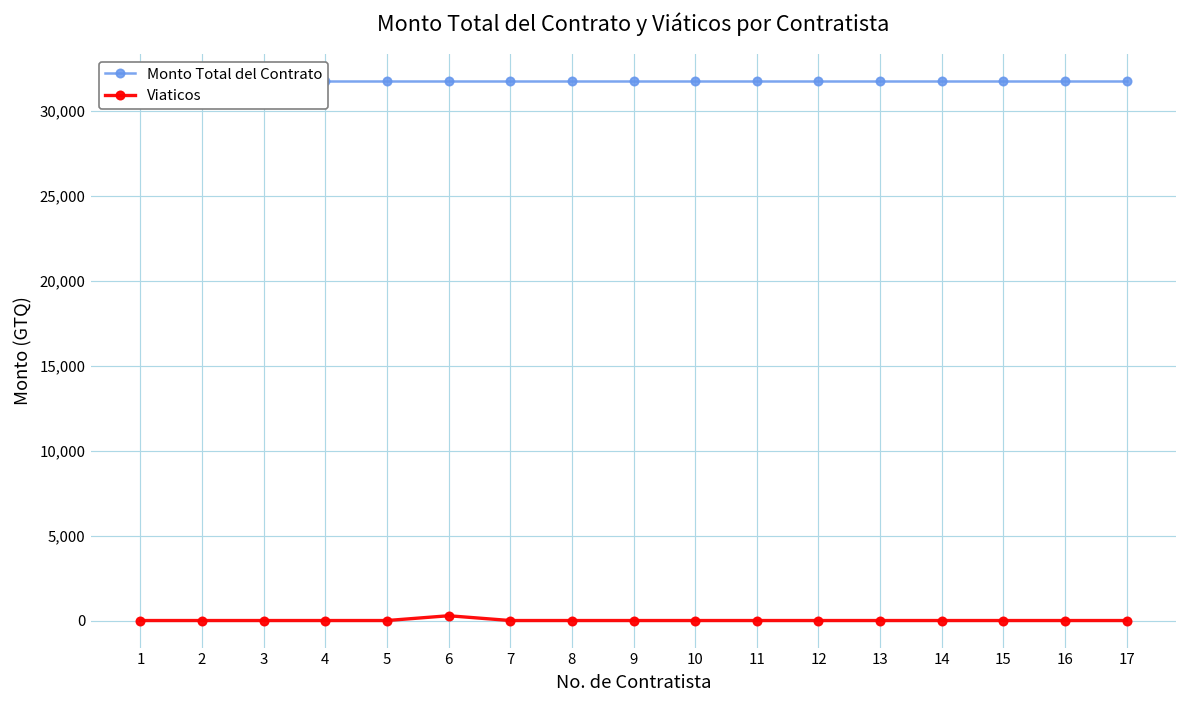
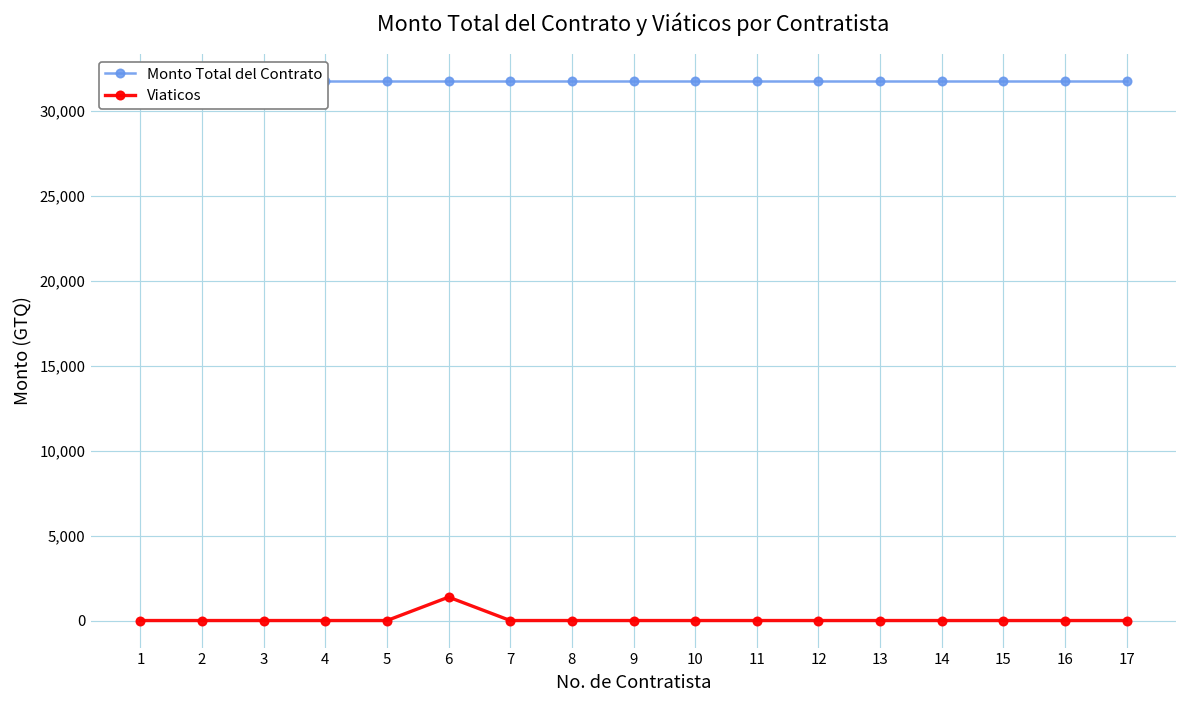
  {
    "Monto Total del Contrato": {
      "5": "31,700",
      "6": "31,700",
      "7": "31,700",
      "8": "31,700",
      "9": "31,700",
      "10": "31,700",
      "11": "31,700",
      "12": "31,700",
      "13": "31,700",
      "14": "31,700",
      "15": "31,700",
      "16": "31,700",
      "17": "31,700"
    },
    "Viaticos": {
      "1": "0",
      "2": "0",
      "3": "0",
      "4": "0",
      "5": "0",
-     "6": "300",
+     "6": "1,400",
      "7": "0",
      "8": "0",
      "9": "0",
      "10": "0",
      "11": "0",
      "12": "0",
      "13": "0",
      "14": "0",
      "15": "0",
      "16": "0",
      "17": "0"
    }
  }
